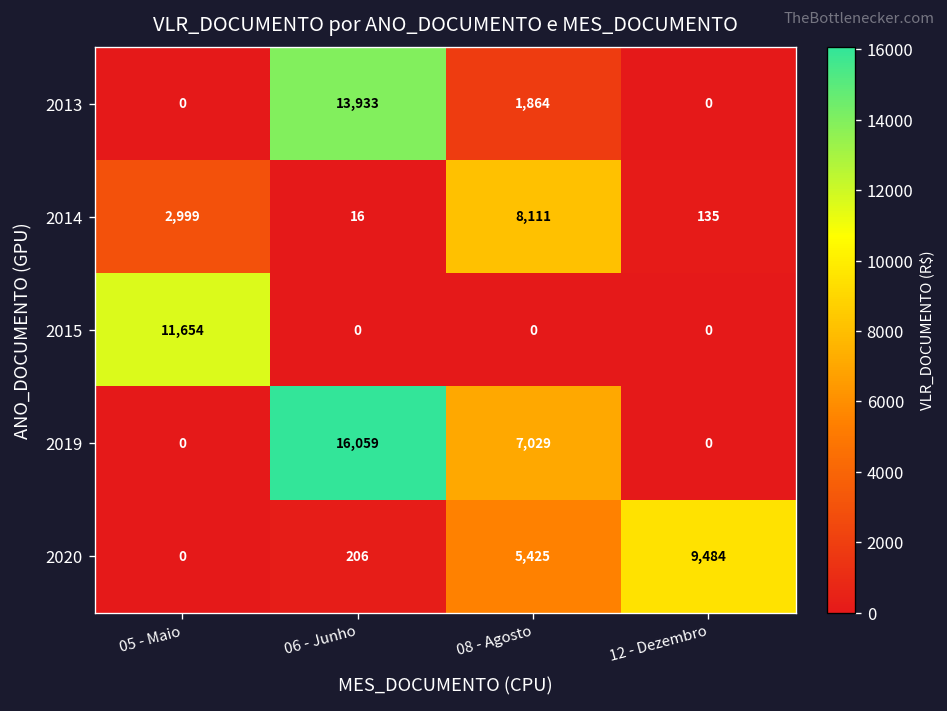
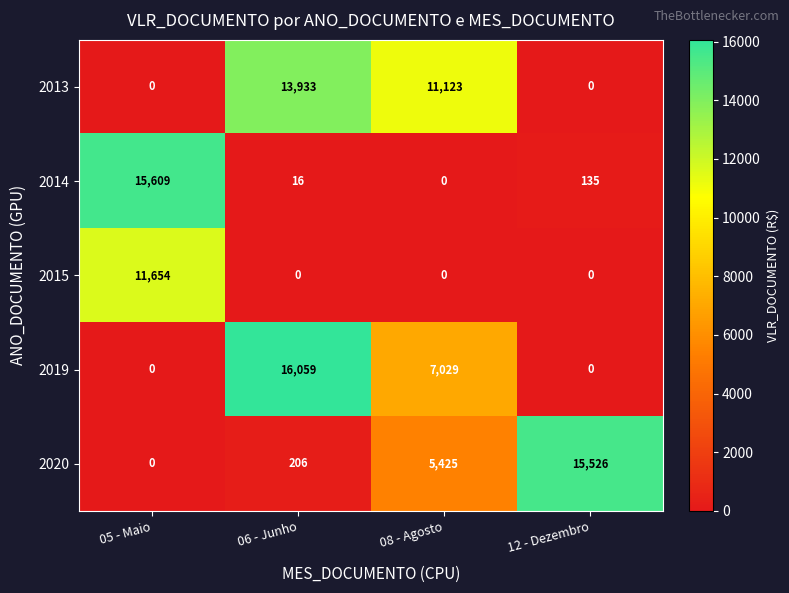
  {
    "2013": {
      "05 - Maio": "0",
      "06 - Junho": "13,933",
-     "08 - Agosto": "1,864",
+     "08 - Agosto": "11,123",
      "12 - Dezembro": "0"
    },
    "2014": {
-     "05 - Maio": "2,999",
+     "05 - Maio": "15,609",
      "06 - Junho": "16",
-     "08 - Agosto": "8,111",
+     "08 - Agosto": "0",
      "12 - Dezembro": "135"
    },
    "2015": {
      "05 - Maio": "11,654",
      "06 - Junho": "0",
      "08 - Agosto": "0",
      "12 - Dezembro": "0"
    },
    "2019": {
      "05 - Maio": "0",
      "06 - Junho": "16,059",
      "08 - Agosto": "7,029",
      "12 - Dezembro": "0"
    },
    "2020": {
      "05 - Maio": "0",
      "06 - Junho": "206",
      "08 - Agosto": "5,425",
-     "12 - Dezembro": "9,484"
+     "12 - Dezembro": "15,526"
    }
  }
